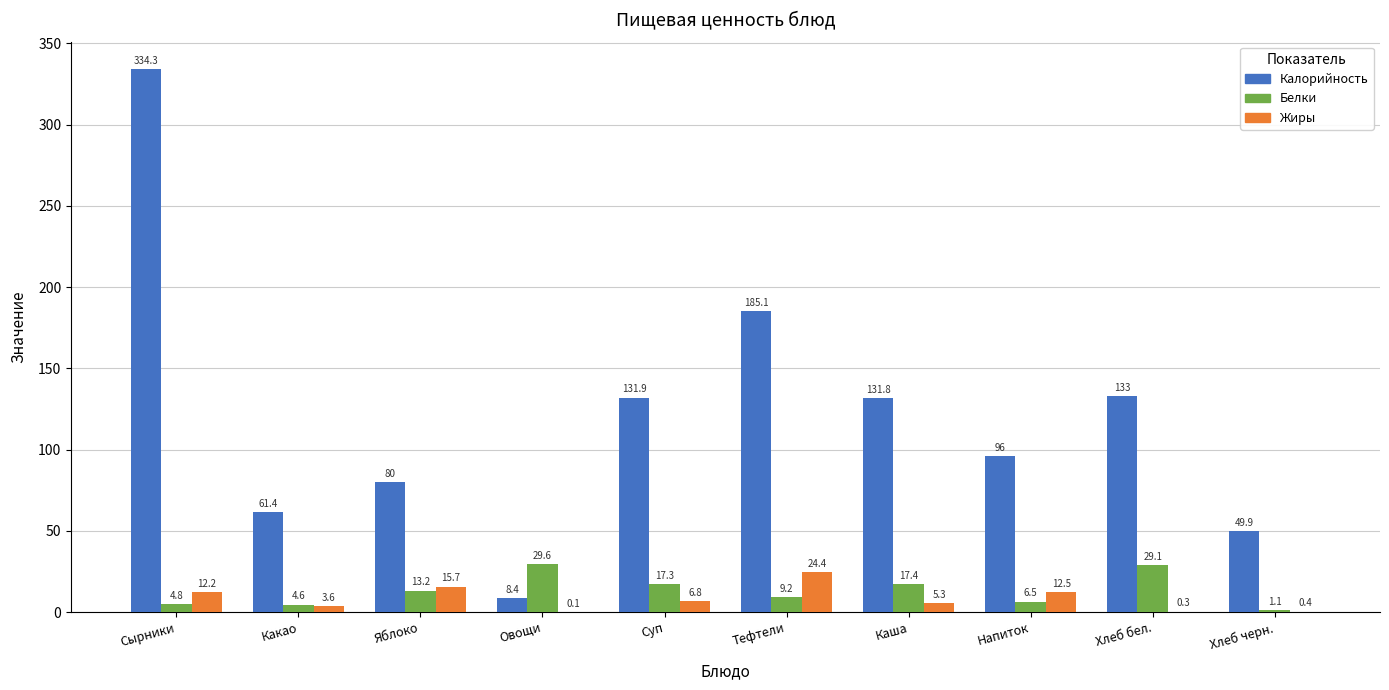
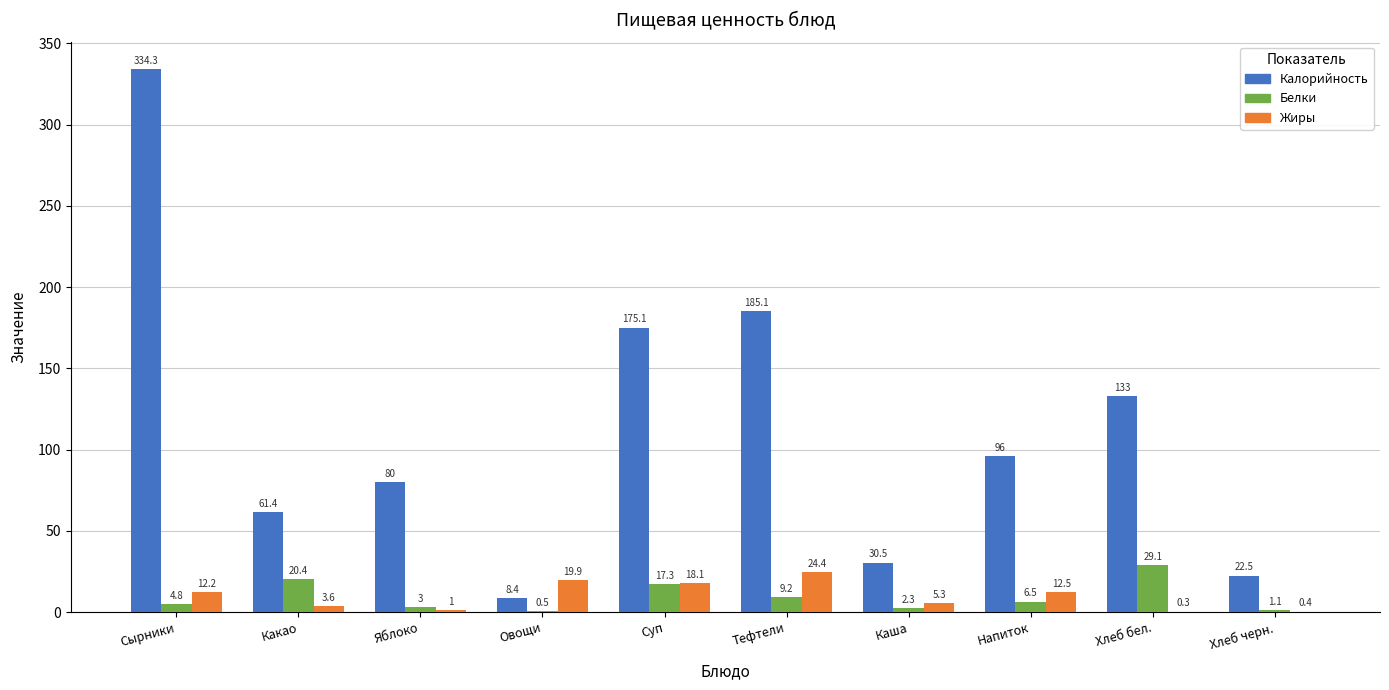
  {
    "Калорийность": {
      "Сырники": 334.3,
      "Какао": 61.4,
      "Яблоко": 80,
      "Овощи": 8.4,
-     "Суп": 131.9,
+     "Суп": 175.1,
      "Тефтели": 185.1,
-     "Каша": 131.8,
+     "Каша": 30.5,
      "Напиток": 96,
      "Хлеб бел.": 133,
-     "Хлеб черн.": 49.9
+     "Хлеб черн.": 22.5
    },
    "Белки": {
      "Сырники": 4.8,
-     "Какао": 4.6,
-     "Яблоко": 13.2,
-     "Овощи": 29.6,
+     "Какао": 20.4,
+     "Яблоко": 3,
+     "Овощи": 0.5,
      "Суп": 17.3,
      "Тефтели": 9.2,
-     "Каша": 17.4,
+     "Каша": 2.3,
      "Напиток": 6.5,
      "Хлеб бел.": 29.1,
      "Хлеб черн.": 1.1
    },
    "Жиры": {
      "Сырники": 12.2,
      "Какао": 3.6,
-     "Яблоко": 15.7,
-     "Овощи": 0.1,
-     "Суп": 6.8,
+     "Яблоко": 1,
+     "Овощи": 19.9,
+     "Суп": 18.1,
      "Тефтели": 24.4,
      "Каша": 5.3,
      "Напиток": 12.5,
      "Хлеб бел.": 0.3,
      "Хлеб черн.": 0.4
    }
  }
